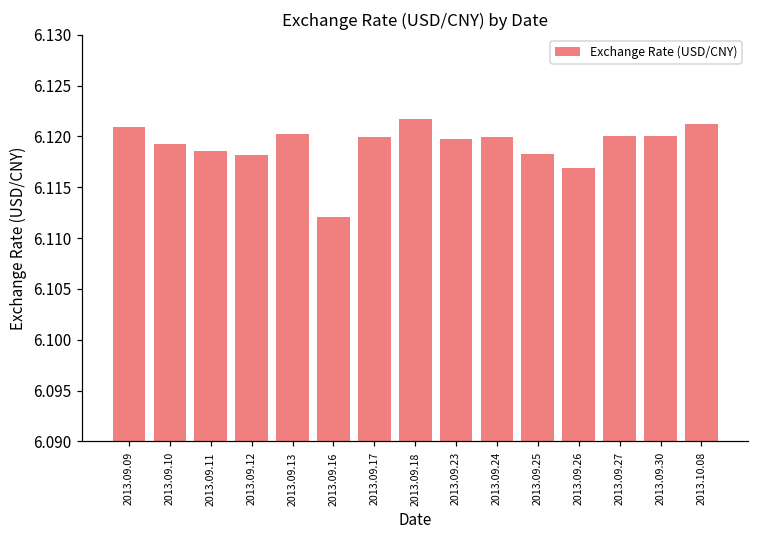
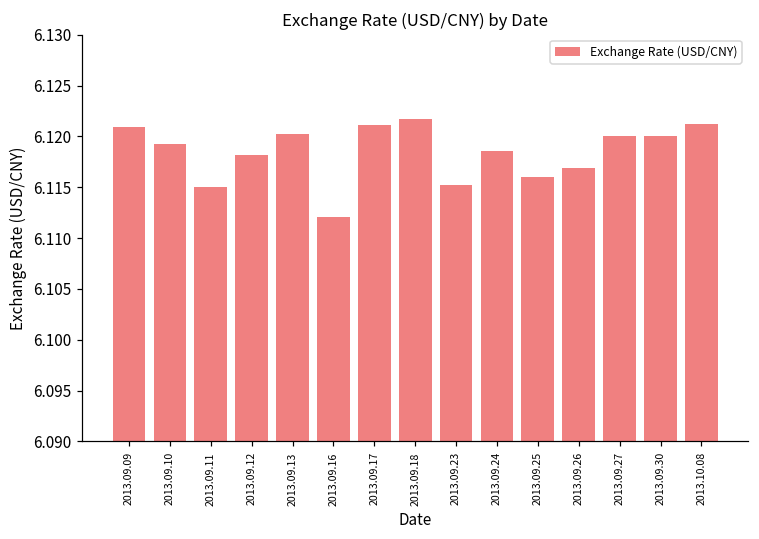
  {
    "2013.09.09": 6.121,
    "2013.09.10": 6.119,
-   "2013.09.11": 6.119,
+   "2013.09.11": 6.115,
    "2013.09.12": 6.118,
    "2013.09.13": 6.120,
    "2013.09.16": 6.112,
-   "2013.09.17": 6.120,
+   "2013.09.17": 6.121,
    "2013.09.18": 6.122,
-   "2013.09.23": 6.120,
-   "2013.09.24": 6.120,
-   "2013.09.25": 6.118,
+   "2013.09.23": 6.115,
+   "2013.09.24": 6.119,
+   "2013.09.25": 6.116,
    "2013.09.26": 6.117,
    "2013.09.27": 6.120,
    "2013.09.30": 6.120,
    "2013.10.08": 6.121
  }
